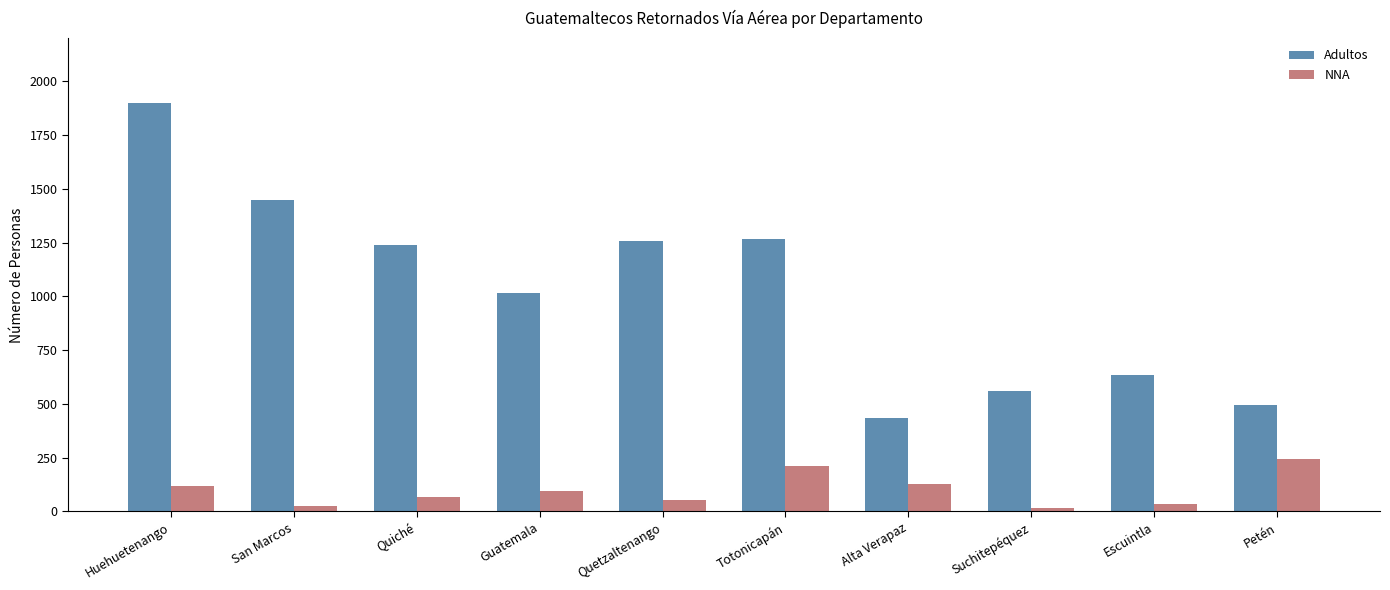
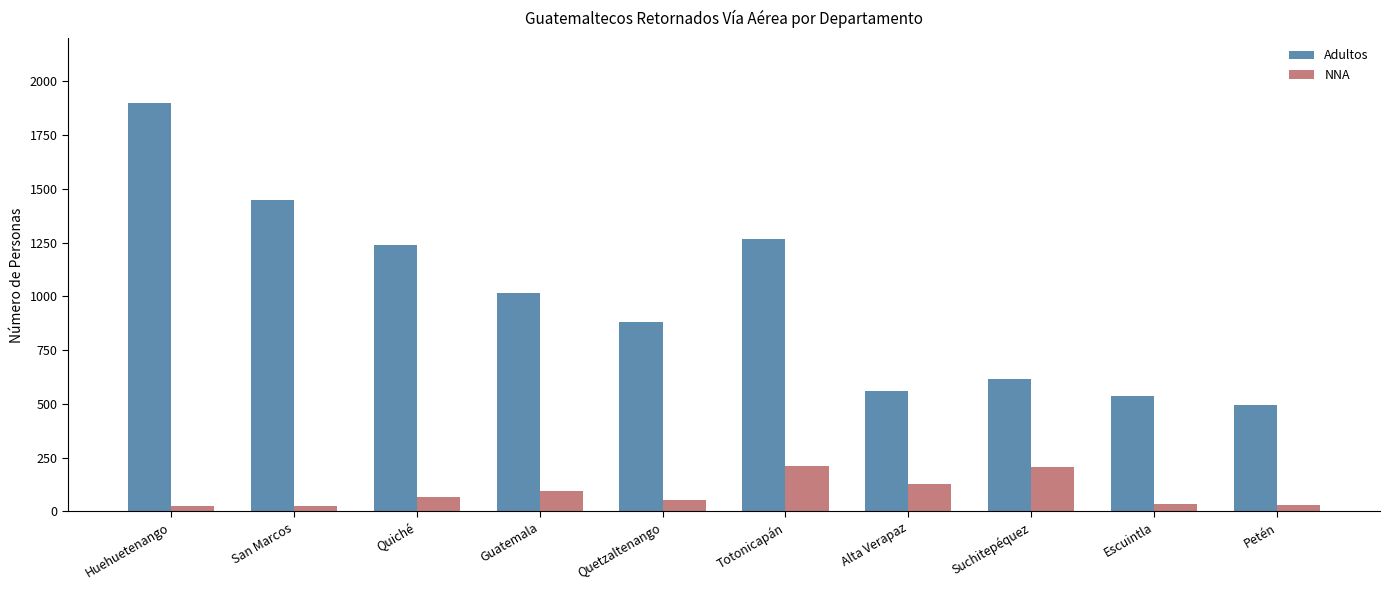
  {
    "Adultos": {
      "Huehuetenango": 1900,
      "San Marcos": 1450,
      "Quiché": 1240,
      "Guatemala": 1020,
-     "Quetzaltenango": 1260,
+     "Quetzaltenango": 880,
      "Totonicapán": 1270,
-     "Alta Verapaz": 440,
-     "Suchitepéquez": 560,
-     "Escuintla": 630,
+     "Alta Verapaz": 560,
+     "Suchitepéquez": 620,
+     "Escuintla": 540,
      "Petén": 500
    },
    "NNA": {
-     "Huehuetenango": 120,
+     "Huehuetenango": 30,
      "San Marcos": 30,
      "Quiché": 70,
      "Guatemala": 90,
      "Quetzaltenango": 50,
      "Totonicapán": 210,
      "Alta Verapaz": 130,
-     "Suchitepéquez": 20,
+     "Suchitepéquez": 210,
      "Escuintla": 40,
-     "Petén": 250
+     "Petén": 30
    }
  }
